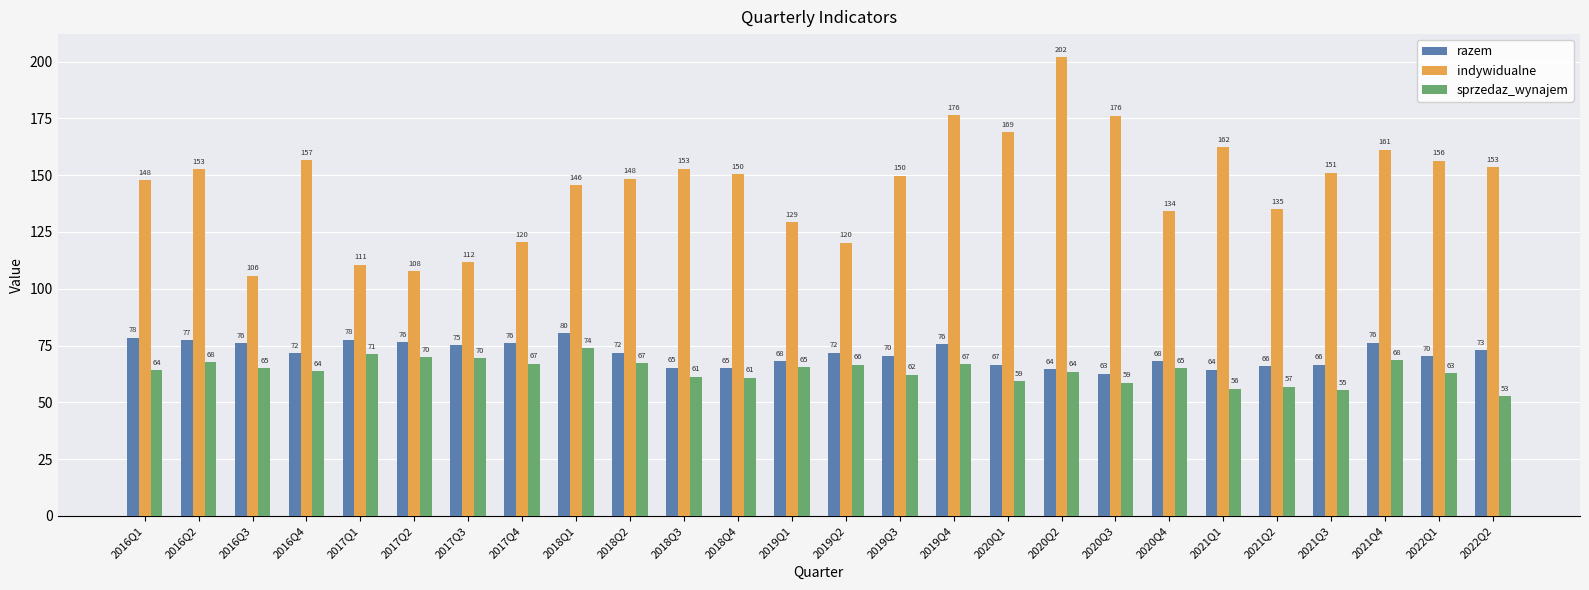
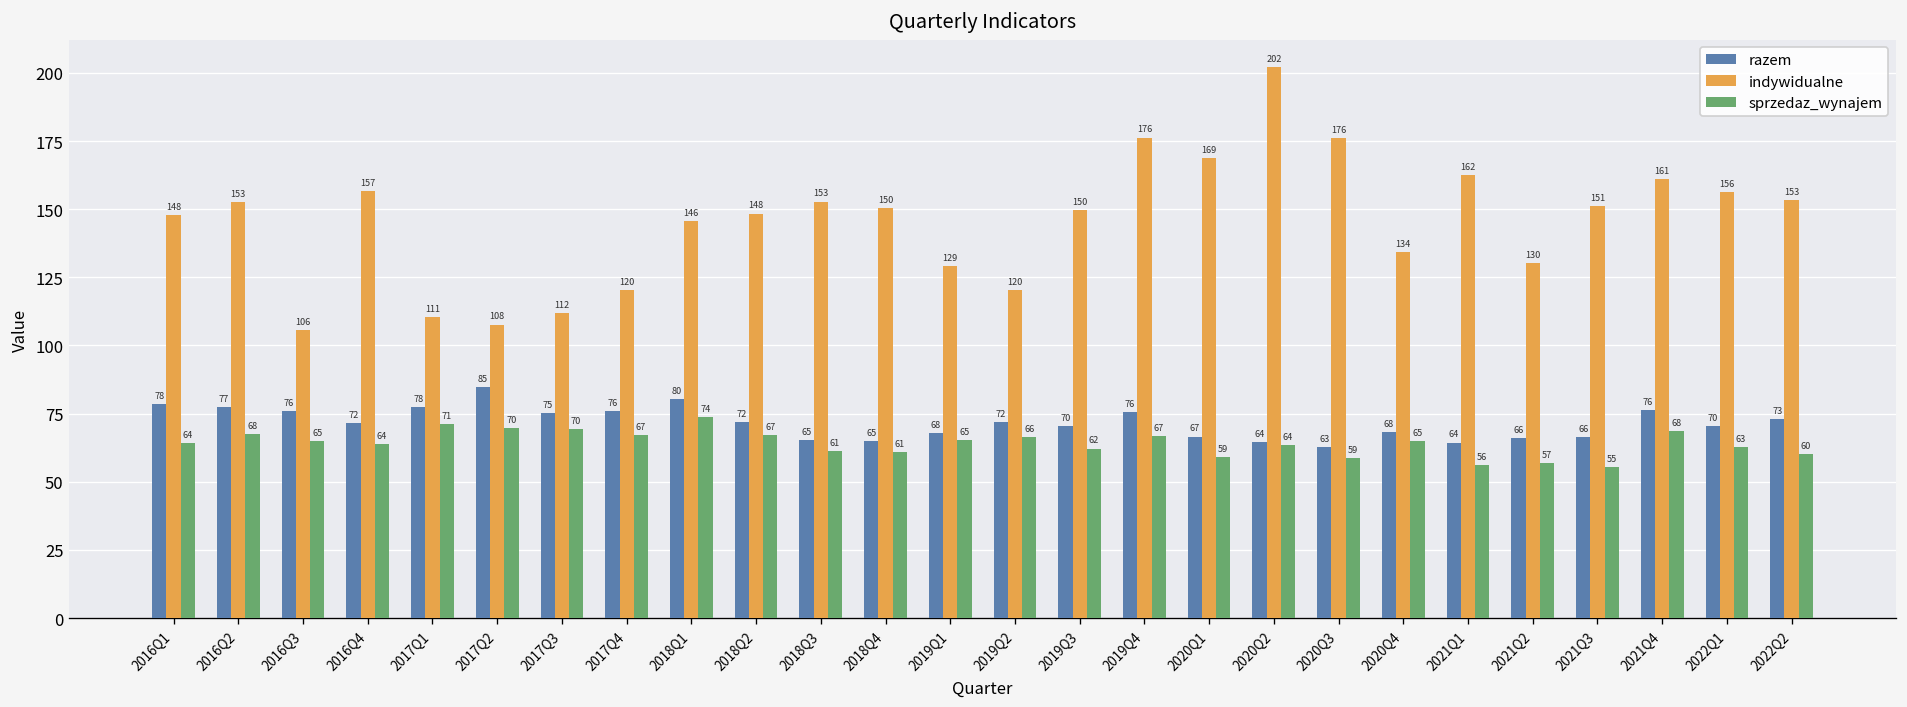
  {
    "razem": {
      "2016Q1": 78,
      "2016Q2": 77,
      "2016Q3": 76,
      "2016Q4": 72,
      "2017Q1": 78,
-     "2017Q2": 76,
+     "2017Q2": 85,
      "2017Q3": 75,
      "2017Q4": 76,
      "2018Q1": 80,
      "2018Q2": 72,
      "2018Q3": 65,
      "2018Q4": 65,
      "2019Q1": 68,
      "2019Q2": 72,
      "2019Q3": 70,
      "2019Q4": 76,
      "2020Q1": 67,
      "2020Q2": 64,
      "2020Q3": 63,
      "2020Q4": 68,
      "2021Q1": 64,
      "2021Q2": 66,
      "2021Q3": 66,
      "2021Q4": 76,
      "2022Q1": 70,
      "2022Q2": 73
    },
    "indywidualne": {
      "2016Q1": 148,
      "2016Q2": 153,
      "2016Q3": 106,
      "2016Q4": 157,
      "2017Q1": 111,
      "2017Q2": 108,
      "2017Q3": 112,
      "2017Q4": 120,
      "2018Q1": 146,
      "2018Q2": 148,
      "2018Q3": 153,
      "2018Q4": 150,
      "2019Q1": 129,
      "2019Q2": 120,
      "2019Q3": 150,
      "2019Q4": 176,
      "2020Q1": 169,
      "2020Q2": 202,
      "2020Q3": 176,
      "2020Q4": 134,
      "2021Q1": 162,
-     "2021Q2": 135,
+     "2021Q2": 130,
      "2021Q3": 151,
      "2021Q4": 161,
      "2022Q1": 156,
      "2022Q2": 153
    },
    "sprzedaz_wynajem": {
      "2016Q1": 64,
      "2016Q2": 68,
      "2016Q3": 65,
      "2016Q4": 64,
      "2017Q1": 71,
      "2017Q2": 70,
      "2017Q3": 70,
      "2017Q4": 67,
      "2018Q1": 74,
      "2018Q2": 67,
      "2018Q3": 61,
      "2018Q4": 61,
      "2019Q1": 65,
      "2019Q2": 66,
      "2019Q3": 62,
      "2019Q4": 67,
      "2020Q1": 59,
      "2020Q2": 64,
      "2020Q3": 59,
      "2020Q4": 65,
      "2021Q1": 56,
      "2021Q2": 57,
      "2021Q3": 55,
      "2021Q4": 68,
      "2022Q1": 63,
-     "2022Q2": 53
+     "2022Q2": 60
    }
  }
